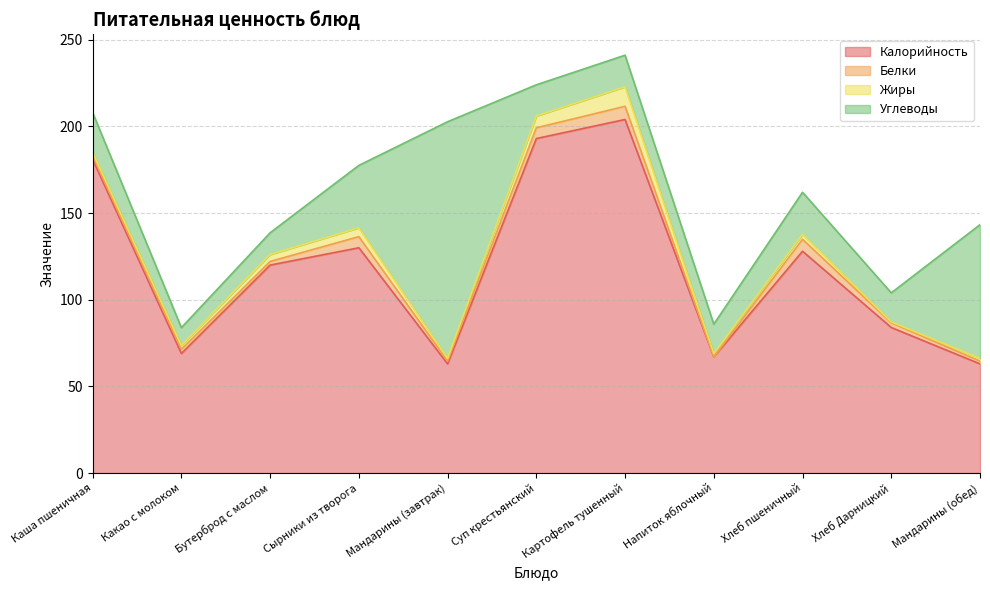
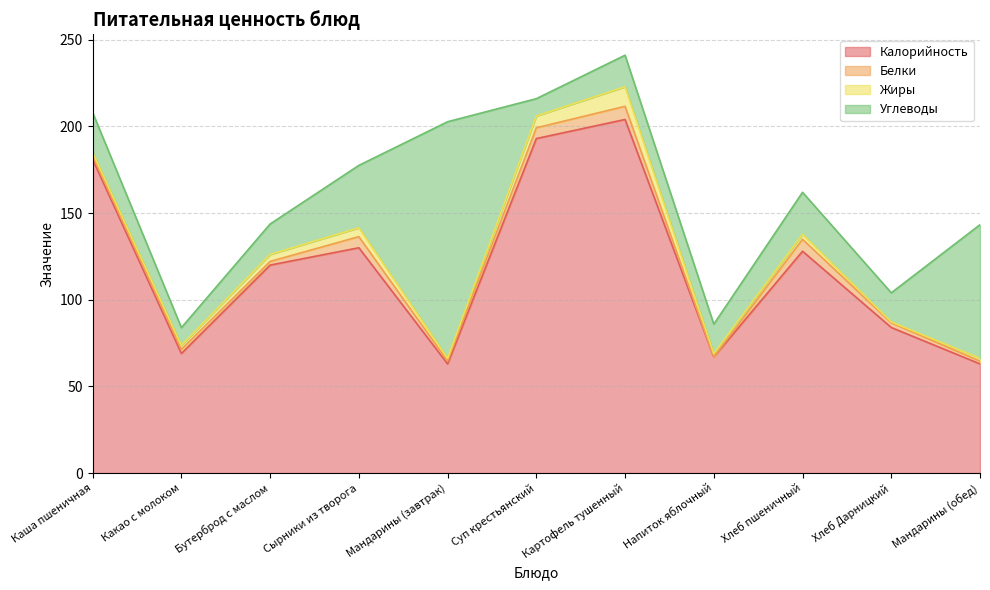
  {
    "Углеводы": {
      "Каша пшеничная": 23,
      "Какао с молоком": 10,
-     "Бутерброд с маслом": 13,
+     "Бутерброд с маслом": 18,
      "Сырники из творога": 36,
      "Мандарины (завтрак)": 137,
-     "Суп крестьянский": 18,
+     "Суп крестьянский": 10,
      "Картофель тушенный": 18,
      "Напиток яблочный": 17,
      "Хлеб пшеничный": 24,
      "Хлеб Дарницкий": 17,
      "Мандарины (обед)": 77
    }
  }
